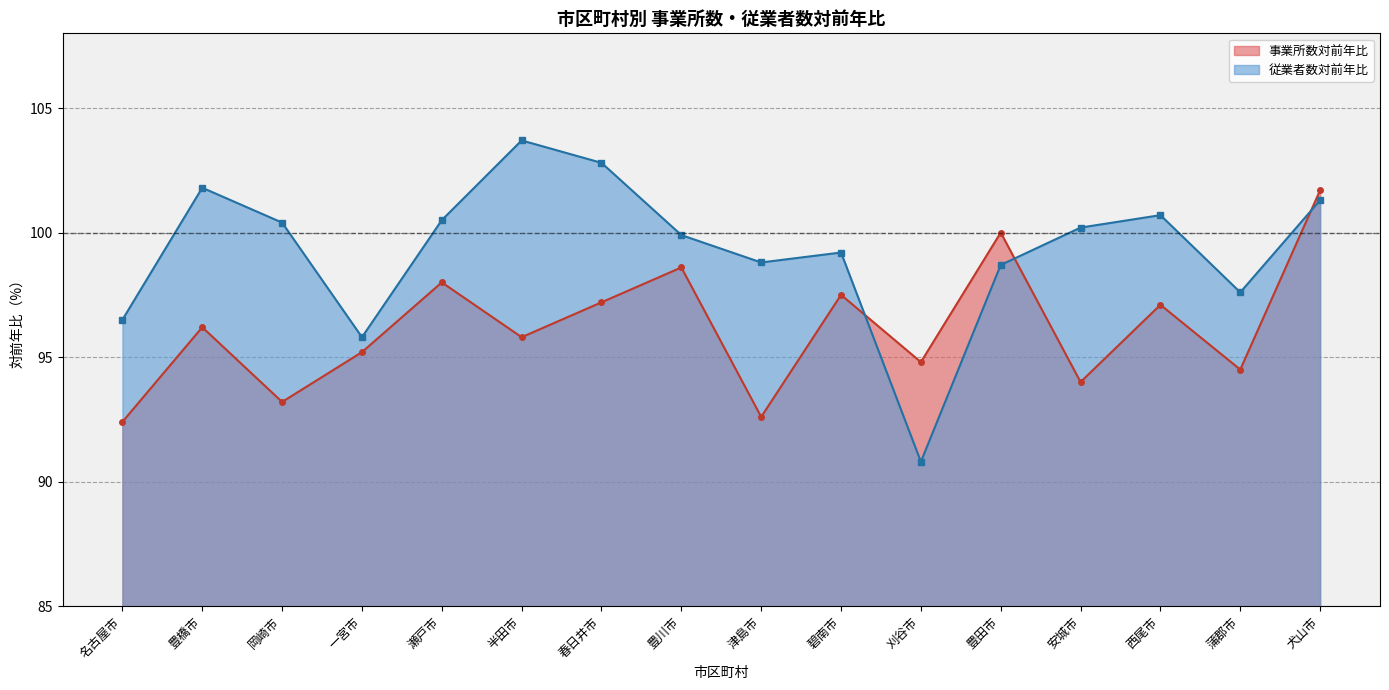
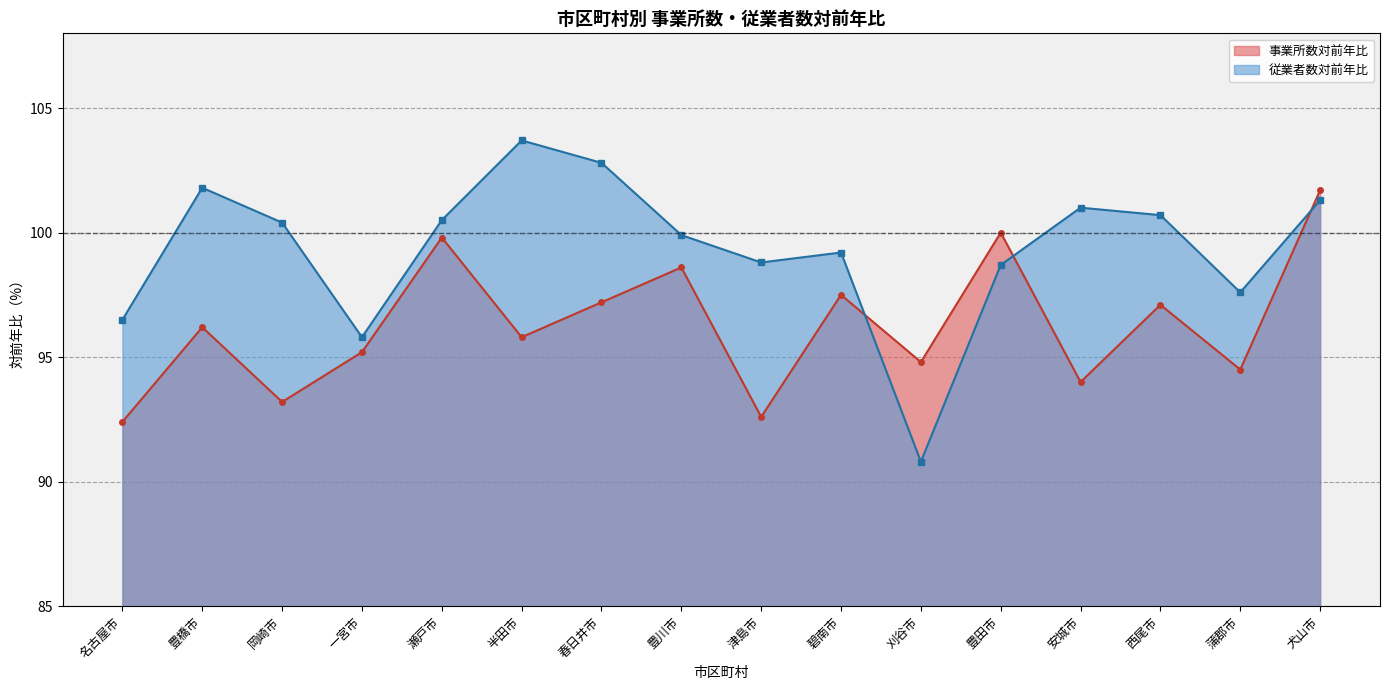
  {
    "事業所数対前年比": {
      "名古屋市": 92.4,
      "豊橋市": 96.2,
      "岡崎市": 93.2,
      "一宮市": 95.2,
-     "瀬戸市": 98.0,
+     "瀬戸市": 99.8,
      "半田市": 95.8,
      "春日井市": 97.2,
      "豊川市": 98.6,
      "津島市": 92.6,
      "碧南市": 97.5,
      "刈谷市": 94.8,
      "豊田市": 100.0,
      "安城市": 94.0,
      "西尾市": 97.1,
      "蒲郡市": 94.5,
      "犬山市": 101.7
    },
    "従業者数対前年比": {
      "名古屋市": 96.5,
      "豊橋市": 101.8,
      "岡崎市": 100.4,
      "一宮市": 95.8,
      "瀬戸市": 100.5,
      "半田市": 103.7,
      "春日井市": 102.8,
      "豊川市": 99.9,
      "津島市": 98.8,
      "碧南市": 99.2,
      "刈谷市": 90.8,
      "豊田市": 98.7,
-     "安城市": 100.2,
+     "安城市": 101.0,
      "西尾市": 100.7,
      "蒲郡市": 97.6,
      "犬山市": 101.3
    }
  }
